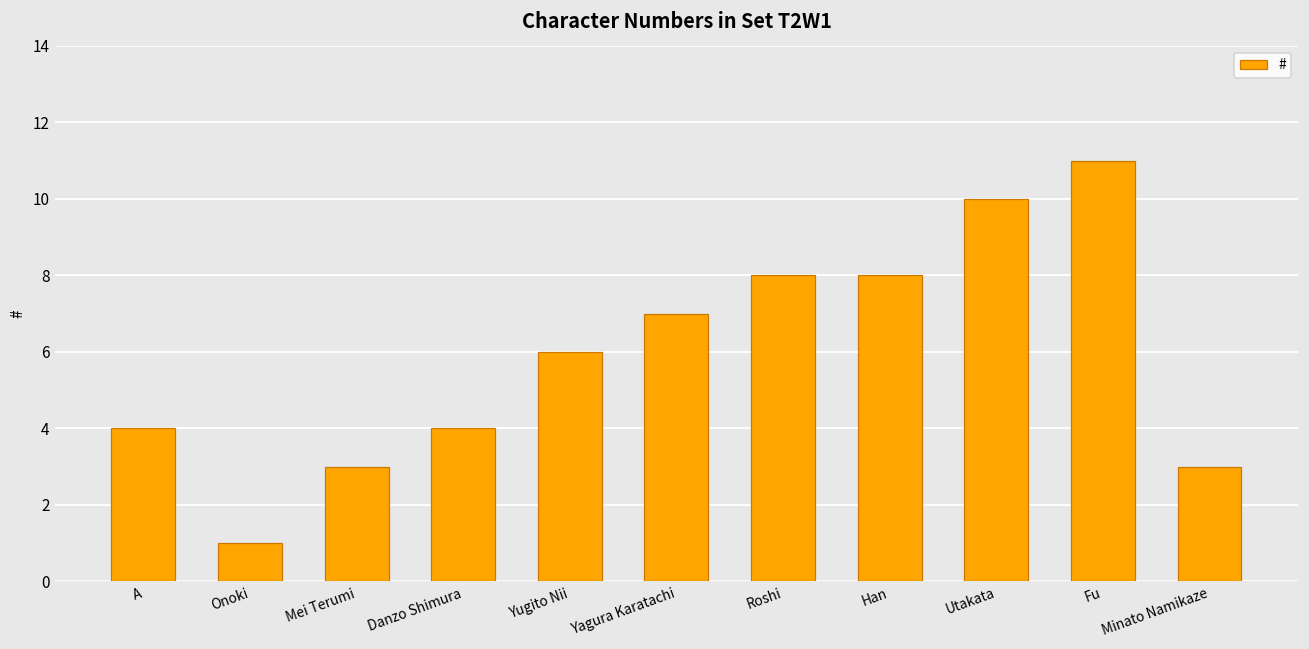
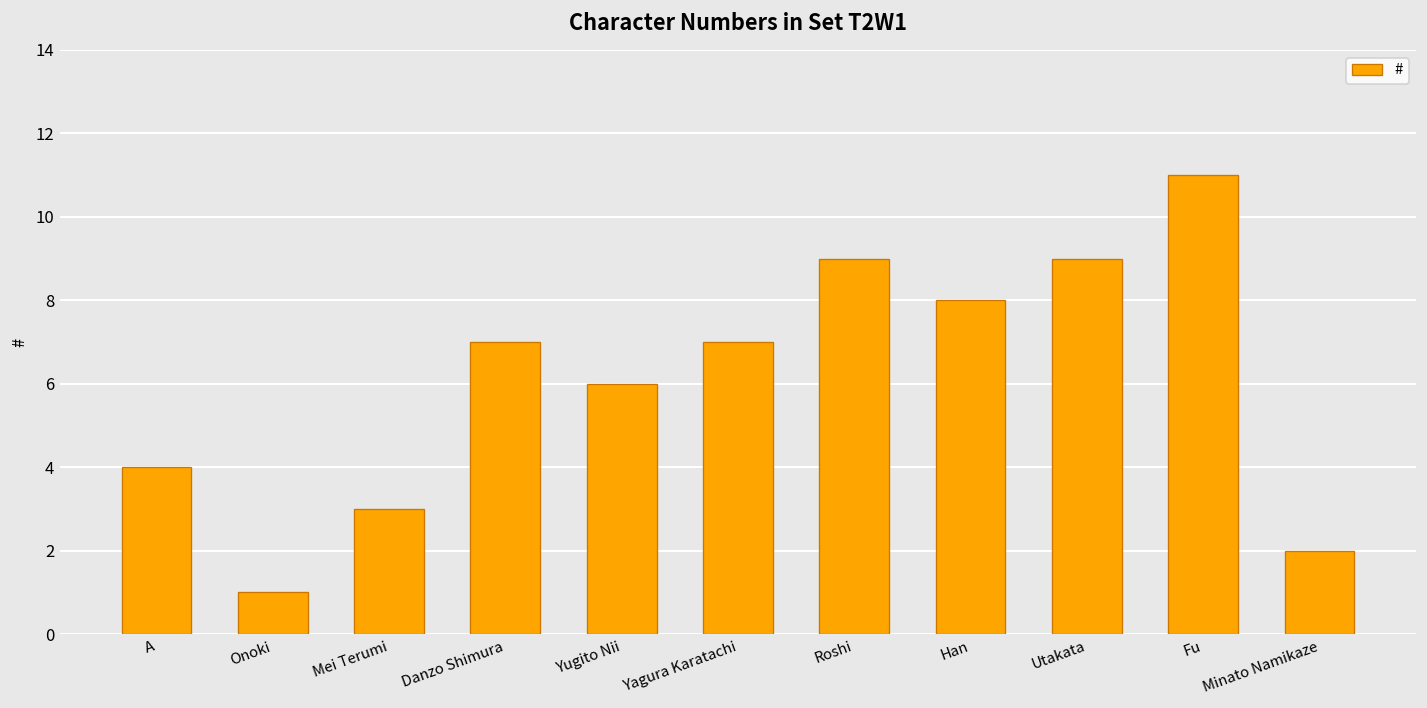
  {
    "A": 4,
    "Onoki": 1,
    "Mei Terumi": 3,
-   "Danzo Shimura": 4,
+   "Danzo Shimura": 7,
    "Yugito Nii": 6,
    "Yagura Karatachi": 7,
-   "Roshi": 8,
+   "Roshi": 9,
    "Han": 8,
-   "Utakata": 10,
+   "Utakata": 9,
    "Fu": 11,
-   "Minato Namikaze": 3
+   "Minato Namikaze": 2
  }
